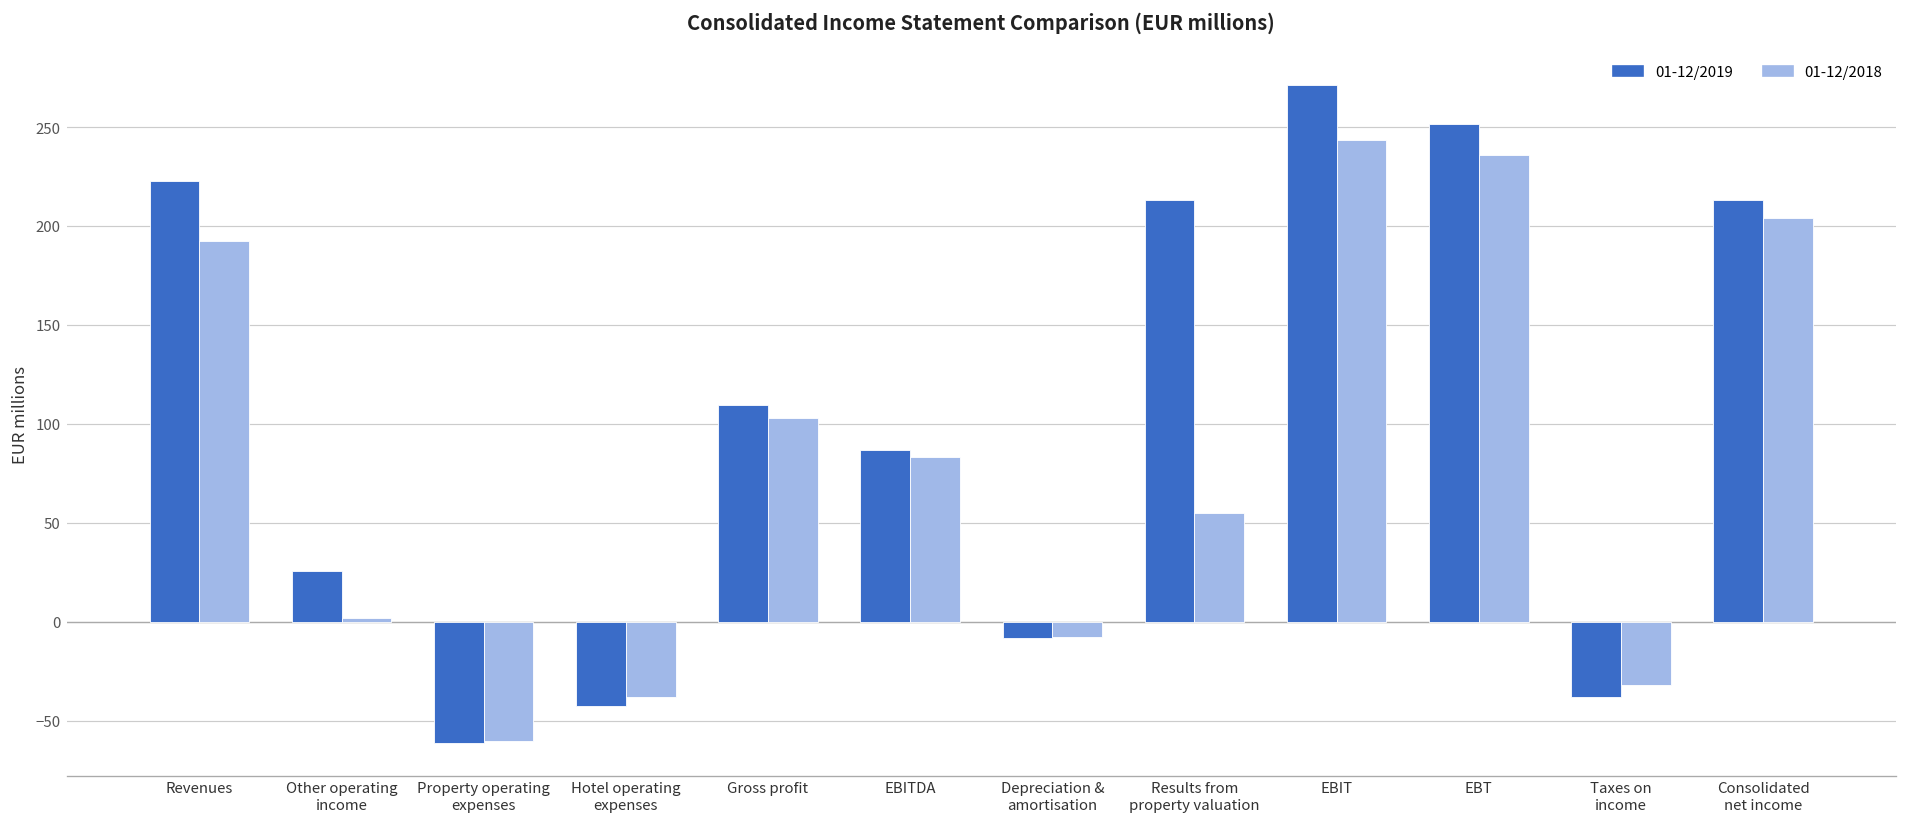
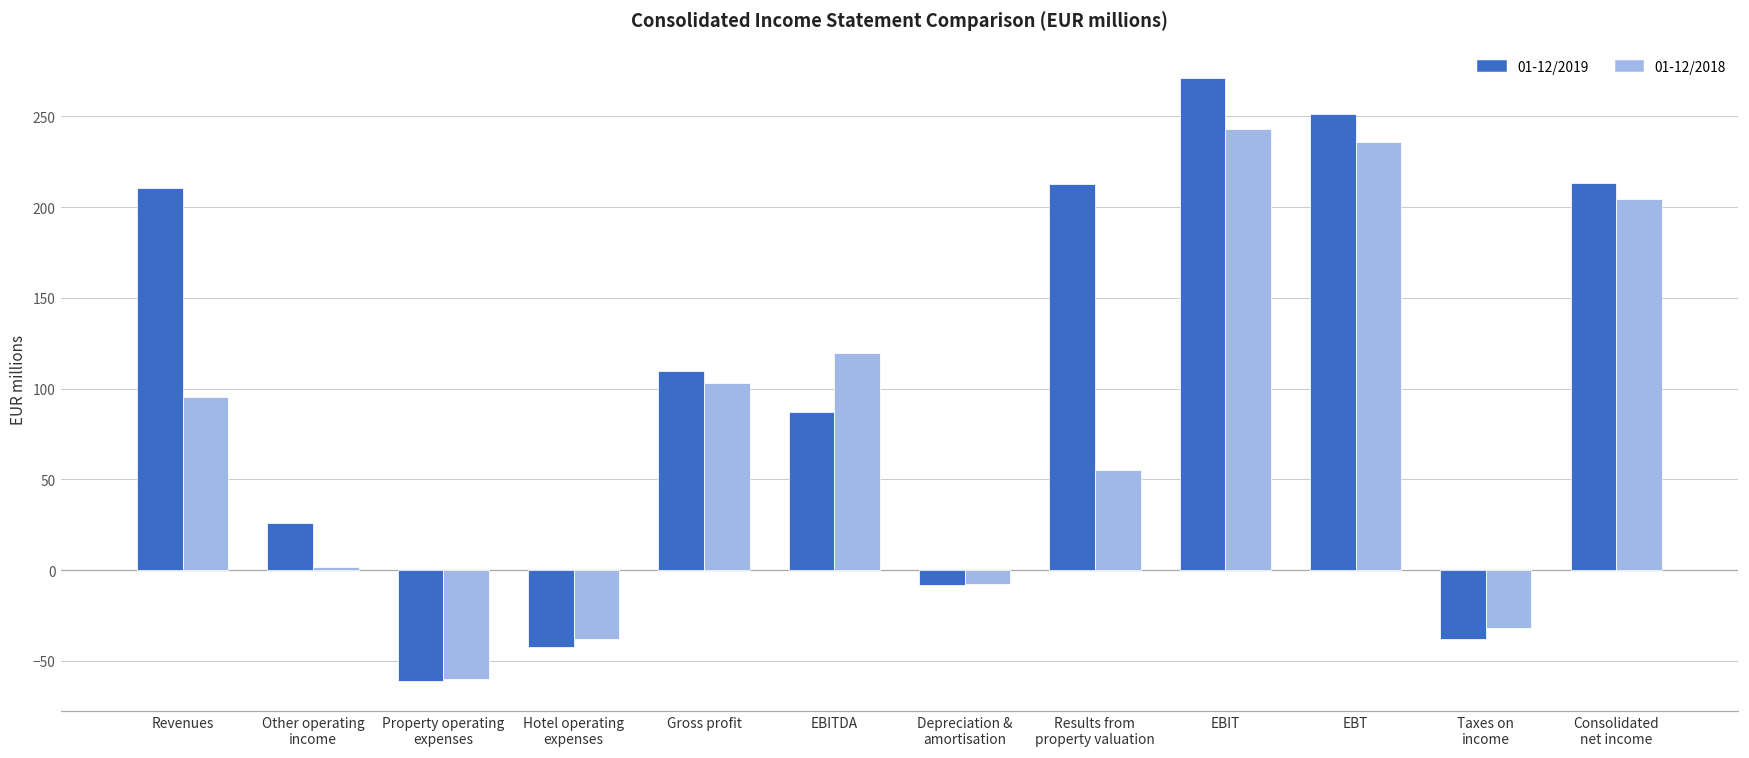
  {
    "01-12/2019": {
-     "Revenues": 223,
+     "Revenues": 210,
      "Other operating income": 26,
      "Property operating expenses": -61,
      "Hotel operating expenses": -42,
      "Gross profit": 110,
      "EBITDA": 87,
      "Depreciation & amortisation": -8,
      "Results from property valuation": 213,
      "EBIT": 271,
      "EBT": 251,
      "Taxes on income": -38,
      "Consolidated net income": 213
    },
    "01-12/2018": {
-     "Revenues": 192,
+     "Revenues": 95,
      "Other operating income": 2,
      "Property operating expenses": -60,
      "Hotel operating expenses": -38,
      "Gross profit": 103,
-     "EBITDA": 83,
+     "EBITDA": 120,
      "Depreciation & amortisation": -8,
      "Results from property valuation": 55,
      "EBIT": 243,
      "EBT": 236,
      "Taxes on income": -32,
      "Consolidated net income": 204
    }
  }
